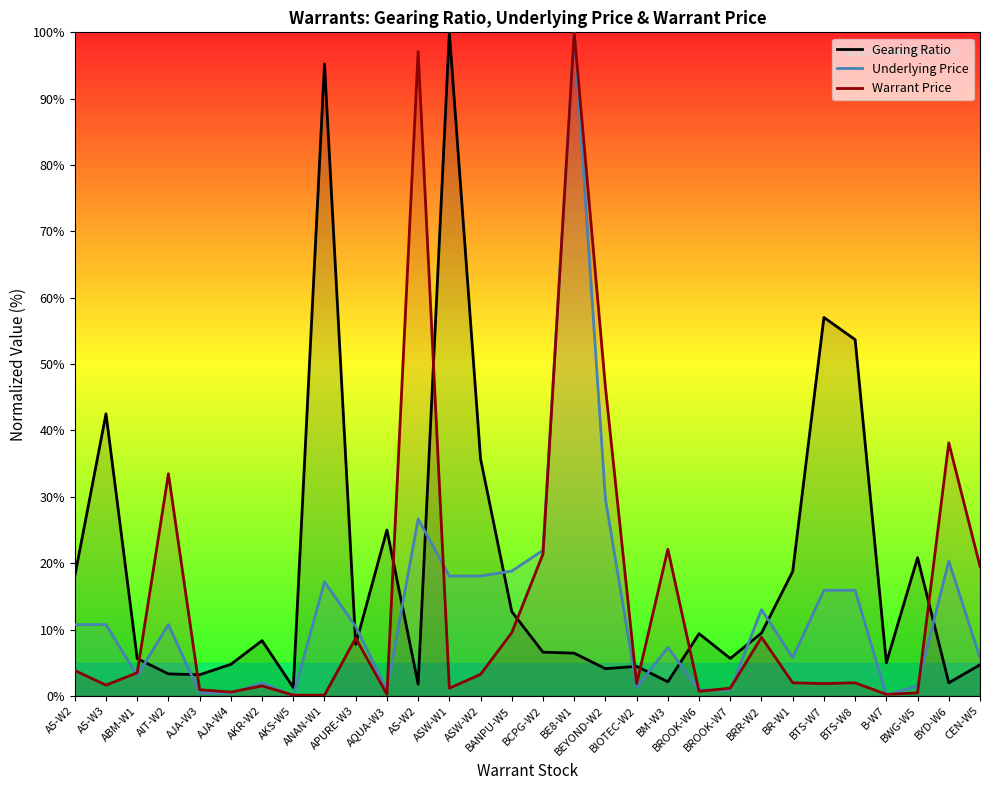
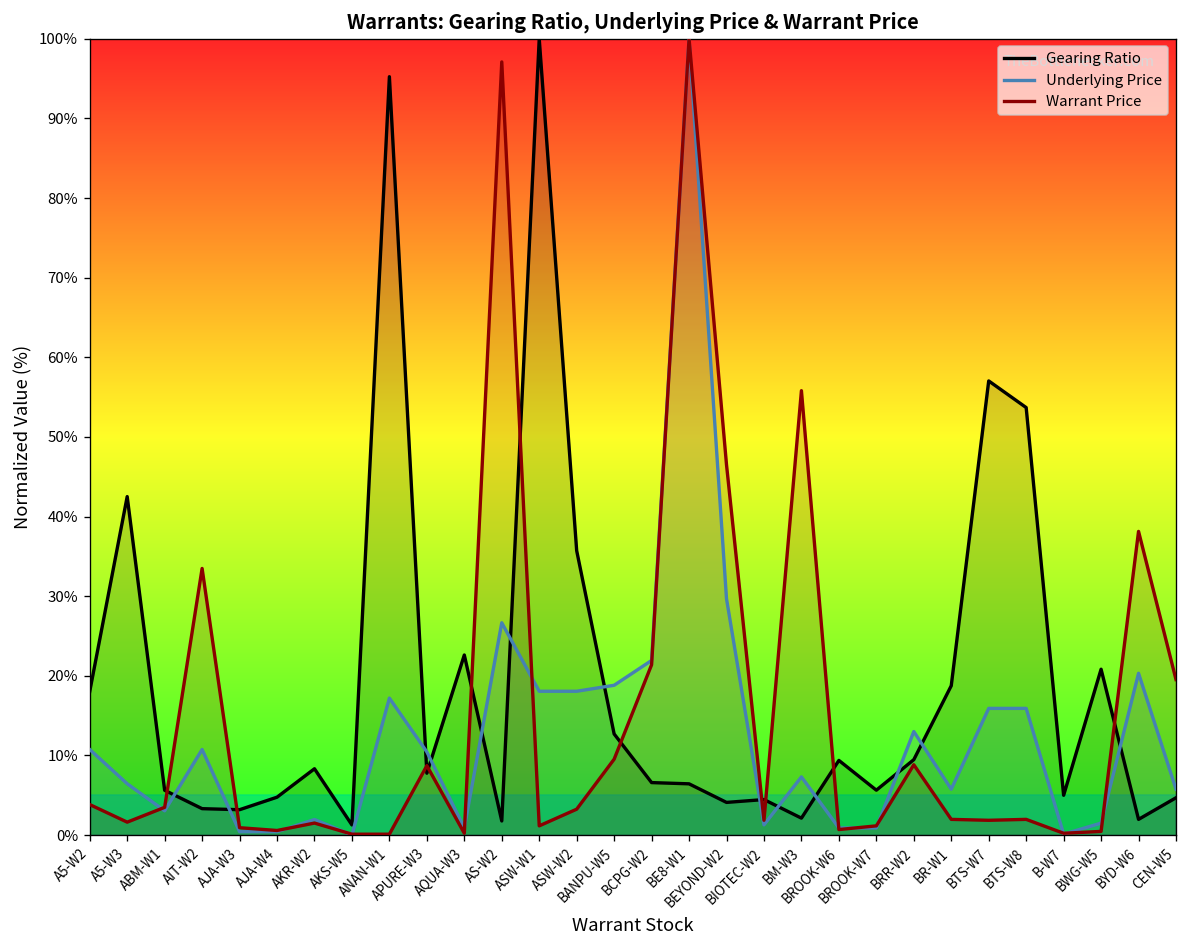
  {
    "Gearing Ratio": {
      "A5-W2": "18%",
      "A5-W3": "43%",
      "ABM-W1": "6%",
      "AKR-W2": "8%",
      "ANAN-W1": "95%",
      "APURE-W3": "8%",
-     "AQUA-W3": "25%",
+     "AQUA-W3": "23%",
      "ASW-W1": "100%",
      "ASW-W2": "36%",
      "BANPU-W5": "13%",
      "BCPG-W2": "7%",
      "BE8-W1": "6%",
      "BROOK-W6": "9%",
      "BROOK-W7": "6%",
      "BRR-W2": "9%",
      "BR-W1": "19%",
      "BTS-W7": "57%",
      "BTS-W8": "54%",
      "BWG-W5": "21%"
    },
    "Underlying Price": {
      "A5-W2": "11%",
-     "A5-W3": "11%",
+     "A5-W3": "6%",
      "AIT-W2": "11%",
      "ANAN-W1": "17%",
      "APURE-W3": "10%",
      "AS-W2": "27%",
      "ASW-W1": "18%",
      "ASW-W2": "18%",
      "BANPU-W5": "19%",
      "BCPG-W2": "22%",
      "BEYOND-W2": "30%",
      "BM-W3": "7%",
      "BRR-W2": "13%",
      "BR-W1": "6%",
      "BTS-W7": "16%",
      "BTS-W8": "16%",
      "BYD-W6": "20%",
      "CEN-W5": "6%"
    },
    "Warrant Price": {
      "AIT-W2": "33%",
      "APURE-W3": "9%",
      "AS-W2": "97%",
      "BANPU-W5": "10%",
      "BCPG-W2": "21%",
      "BEYOND-W2": "47%",
-     "BM-W3": "22%",
+     "BM-W3": "56%",
      "BRR-W2": "9%",
      "BYD-W6": "38%",
      "CEN-W5": "20%"
    }
  }
